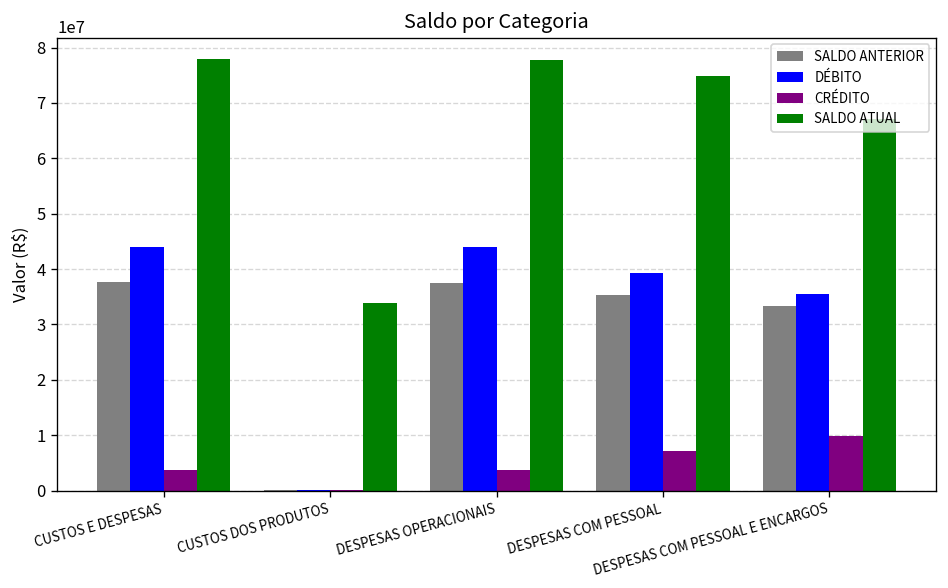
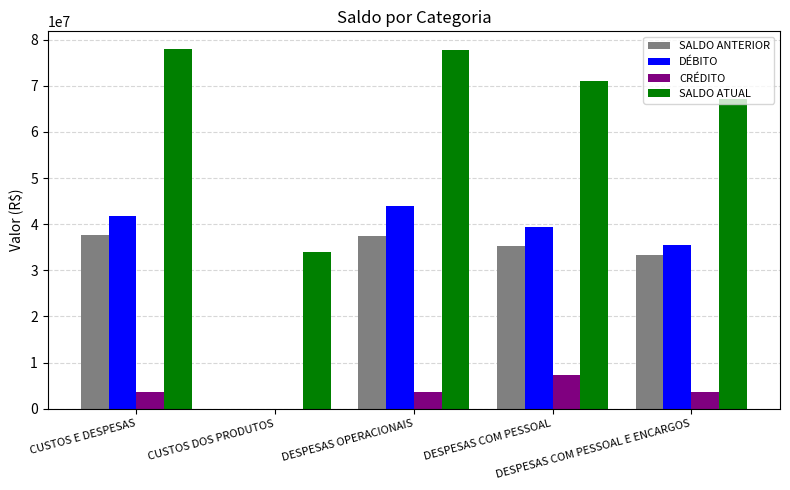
  {
    "SALDO ANTERIOR": {
      "CUSTOS E DESPESAS": 38000000,
      "DESPESAS OPERACIONAIS": 38000000,
      "DESPESAS COM PESSOAL": 35000000,
      "DESPESAS COM PESSOAL E ENCARGOS": 33000000
    },
    "DÉBITO": {
-     "CUSTOS E DESPESAS": 44000000,
+     "CUSTOS E DESPESAS": 42000000,
      "DESPESAS OPERACIONAIS": 44000000,
      "DESPESAS COM PESSOAL": 39000000,
      "DESPESAS COM PESSOAL E ENCARGOS": 35000000
    },
    "CRÉDITO": {
      "CUSTOS E DESPESAS": 4000000,
      "DESPESAS OPERACIONAIS": 4000000,
      "DESPESAS COM PESSOAL": 7000000,
-     "DESPESAS COM PESSOAL E ENCARGOS": 10000000
+     "DESPESAS COM PESSOAL E ENCARGOS": 4000000
    },
    "SALDO ATUAL": {
      "CUSTOS E DESPESAS": 78000000,
      "CUSTOS DOS PRODUTOS": 34000000,
      "DESPESAS OPERACIONAIS": 78000000,
-     "DESPESAS COM PESSOAL": 75000000
+     "DESPESAS COM PESSOAL": 71000000
    }
  }
